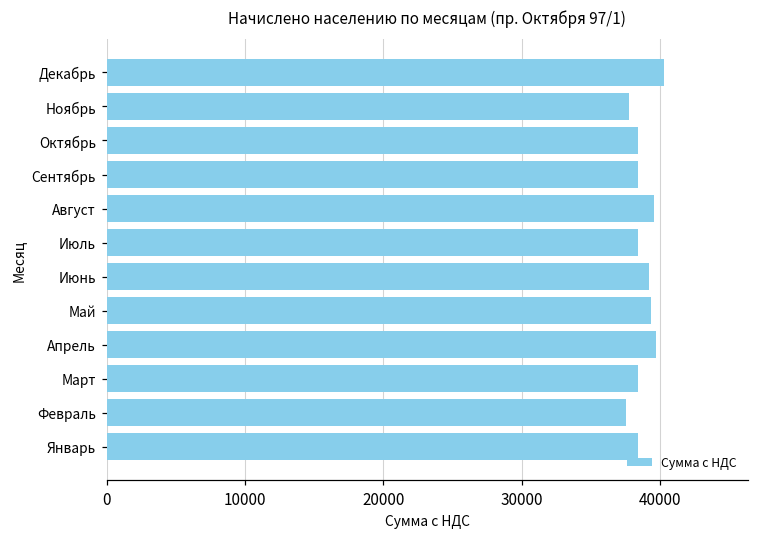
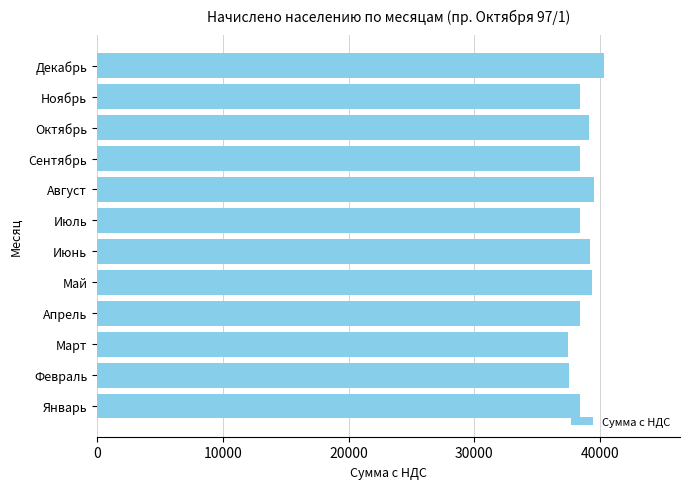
  {
    "Декабрь": 40300,
-   "Ноябрь": 37700,
-   "Октябрь": 38400,
+   "Ноябрь": 38400,
+   "Октябрь": 39100,
    "Сентябрь": 38400,
    "Август": 39500,
    "Июль": 38400,
    "Июнь": 39200,
    "Май": 39400,
-   "Апрель": 39700,
-   "Март": 38400,
+   "Апрель": 38400,
+   "Март": 37400,
    "Февраль": 37600,
    "Январь": 38400
  }
